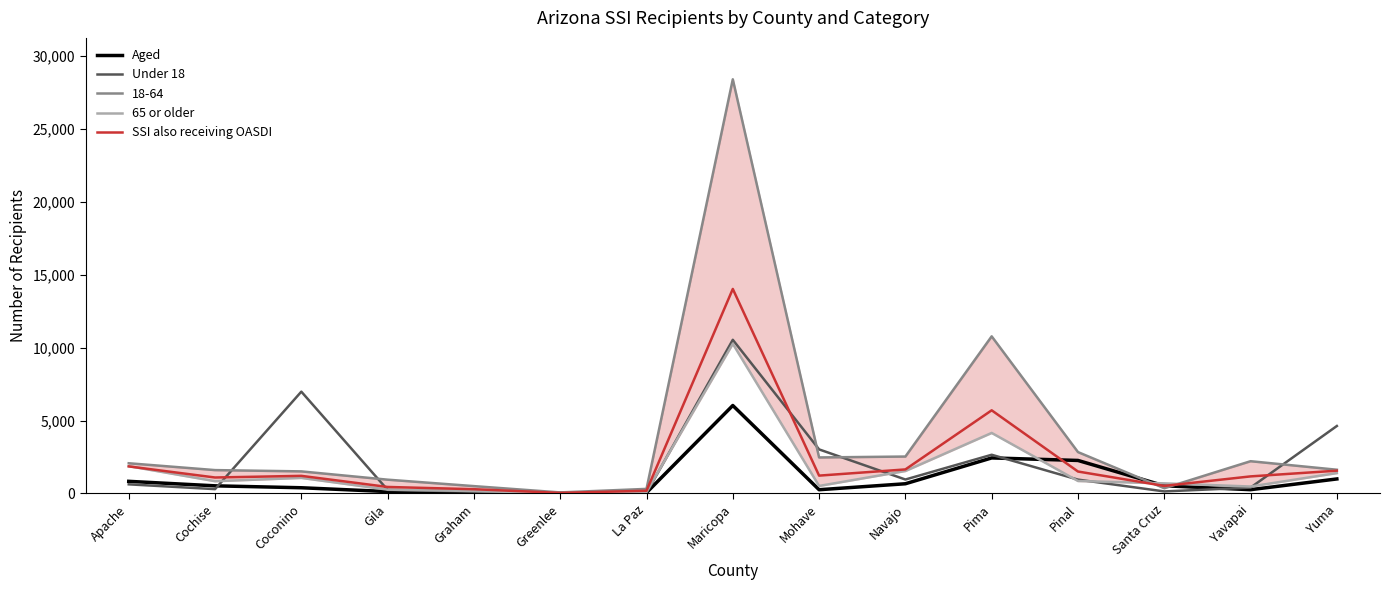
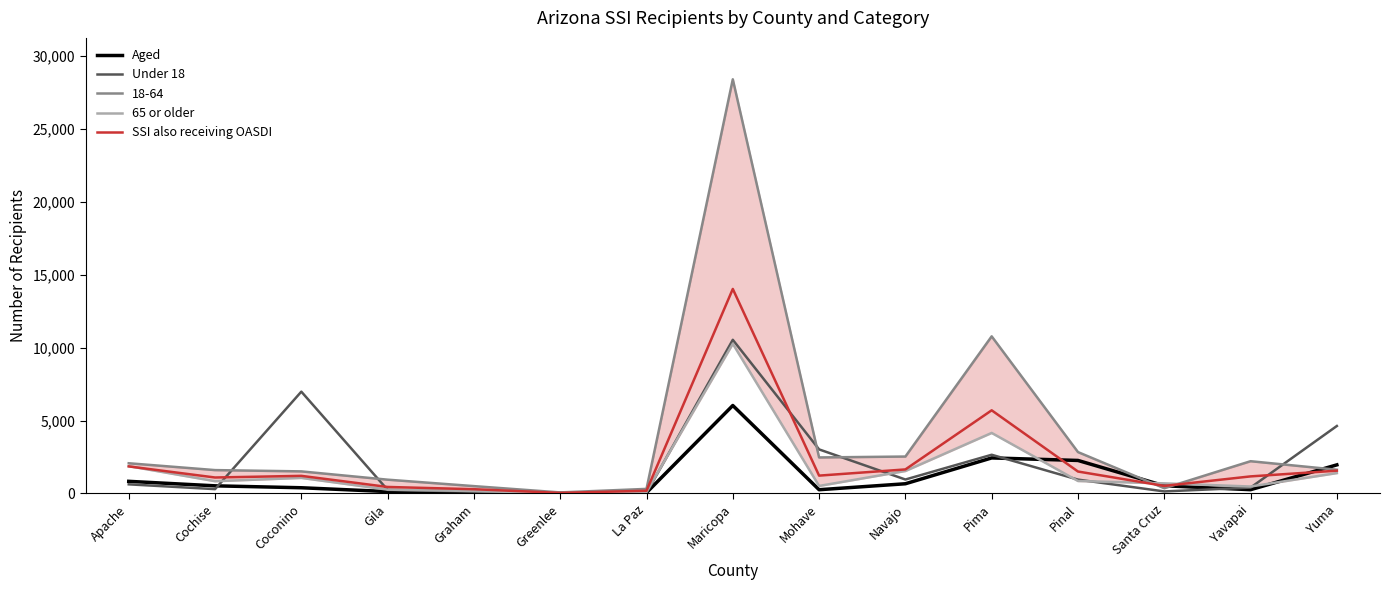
  {
    "Aged": {
      "Apache": "800",
      "Cochise": "500",
      "Coconino": "400",
      "Maricopa": "6,000",
      "Mohave": "300",
      "Navajo": "700",
      "Pima": "2,400",
      "Pinal": "2,300",
-     "Yuma": "1,000"
+     "Yuma": "2,000"
    },
    "Under 18": {
      "Apache": "600",
      "Cochise": "300",
      "Coconino": "7,000",
      "Maricopa": "10,500",
      "Mohave": "3,000",
      "Navajo": "1,000",
      "Pima": "2,700",
      "Santa Cruz": "100",
      "Yuma": "4,600"
    }
  }
